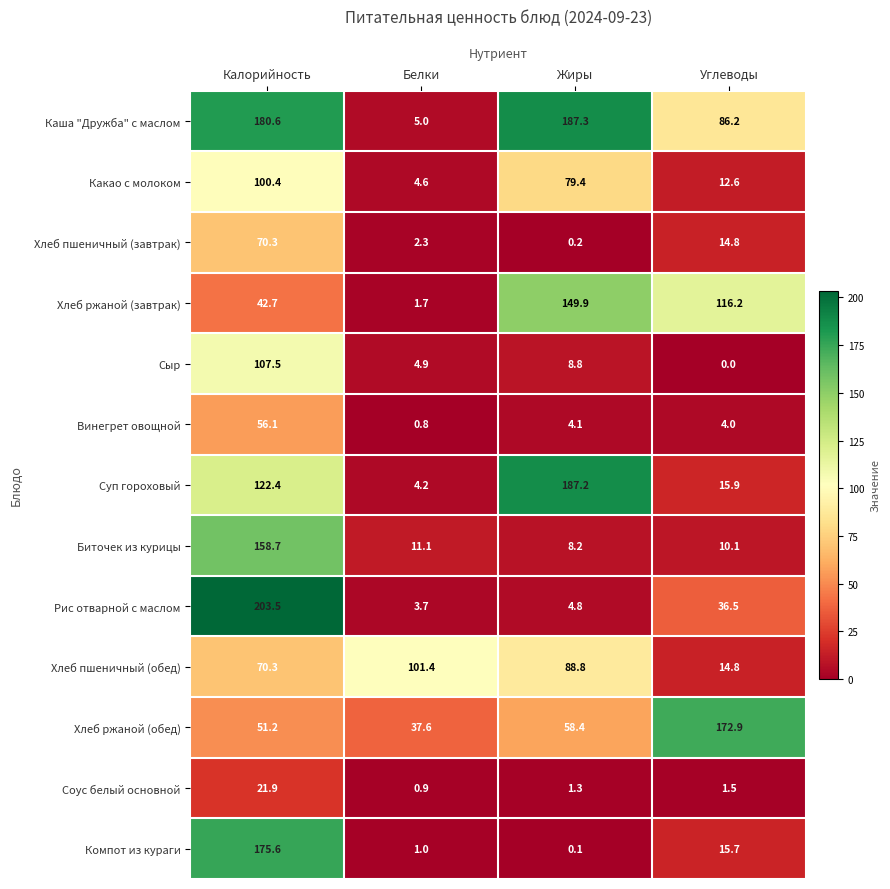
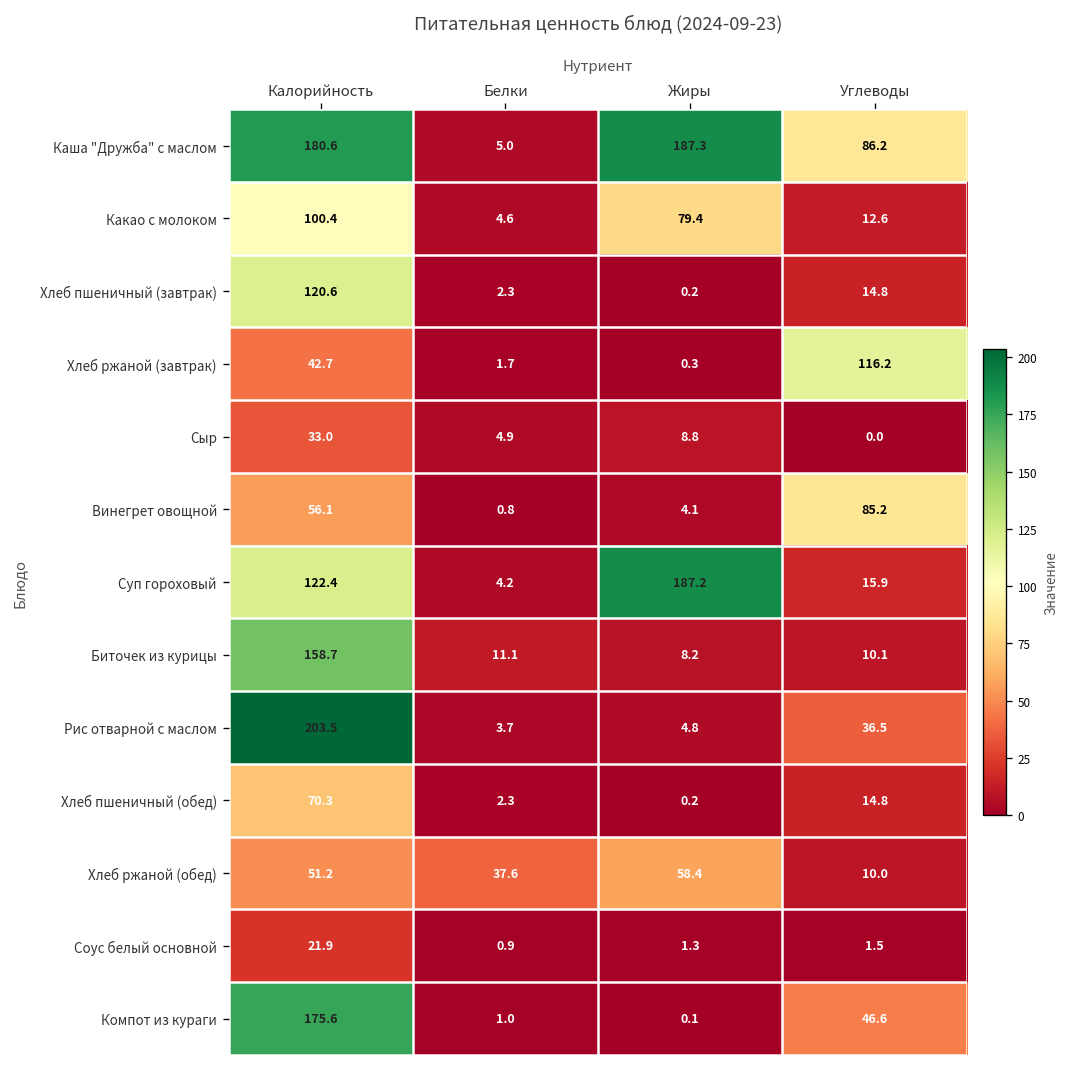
  {
    "Каша \"Дружба\" с маслом": {
      "Калорийность": 180.6,
      "Белки": 5.0,
      "Жиры": 187.3,
      "Углеводы": 86.2
    },
    "Какао с молоком": {
      "Калорийность": 100.4,
      "Белки": 4.6,
      "Жиры": 79.4,
      "Углеводы": 12.6
    },
    "Хлеб пшеничный (завтрак)": {
-     "Калорийность": 70.3,
+     "Калорийность": 120.6,
      "Белки": 2.3,
      "Жиры": 0.2,
      "Углеводы": 14.8
    },
    "Хлеб ржаной (завтрак)": {
      "Калорийность": 42.7,
      "Белки": 1.7,
-     "Жиры": 149.9,
+     "Жиры": 0.3,
      "Углеводы": 116.2
    },
    "Сыр": {
-     "Калорийность": 107.5,
+     "Калорийность": 33.0,
      "Белки": 4.9,
      "Жиры": 8.8,
      "Углеводы": 0.0
    },
    "Винегрет овощной": {
      "Калорийность": 56.1,
      "Белки": 0.8,
      "Жиры": 4.1,
-     "Углеводы": 4.0
+     "Углеводы": 85.2
    },
    "Суп гороховый": {
      "Калорийность": 122.4,
      "Белки": 4.2,
      "Жиры": 187.2,
      "Углеводы": 15.9
    },
    "Биточек из курицы": {
      "Калорийность": 158.7,
      "Белки": 11.1,
      "Жиры": 8.2,
      "Углеводы": 10.1
    },
    "Рис отварной с маслом": {
      "Калорийность": 203.5,
      "Белки": 3.7,
      "Жиры": 4.8,
      "Углеводы": 36.5
    },
    "Хлеб пшеничный (обед)": {
      "Калорийность": 70.3,
-     "Белки": 101.4,
-     "Жиры": 88.8,
+     "Белки": 2.3,
+     "Жиры": 0.2,
      "Углеводы": 14.8
    },
    "Хлеб ржаной (обед)": {
      "Калорийность": 51.2,
      "Белки": 37.6,
      "Жиры": 58.4,
-     "Углеводы": 172.9
+     "Углеводы": 10.0
    },
    "Соус белый основной": {
      "Калорийность": 21.9,
      "Белки": 0.9,
      "Жиры": 1.3,
      "Углеводы": 1.5
    },
    "Компот из кураги": {
      "Калорийность": 175.6,
      "Белки": 1.0,
      "Жиры": 0.1,
-     "Углеводы": 15.7
+     "Углеводы": 46.6
    }
  }
